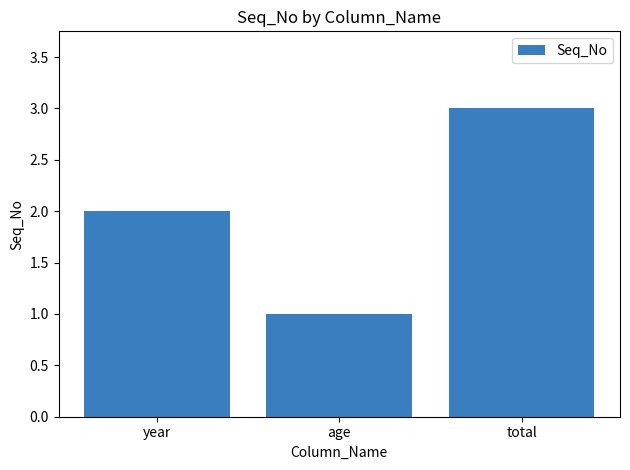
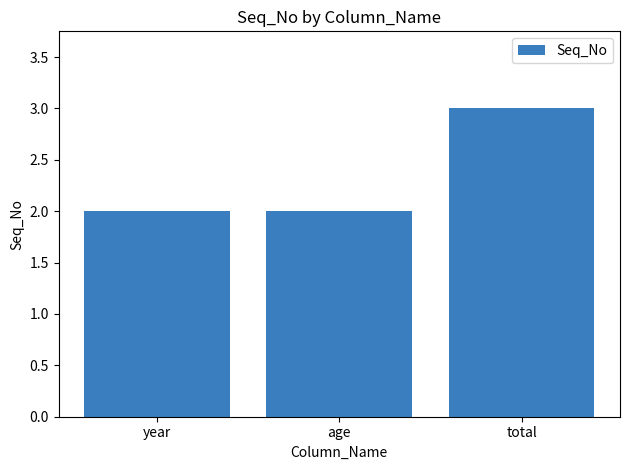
  {
    "year": 2,
-   "age": 1,
+   "age": 2,
    "total": 3
  }
